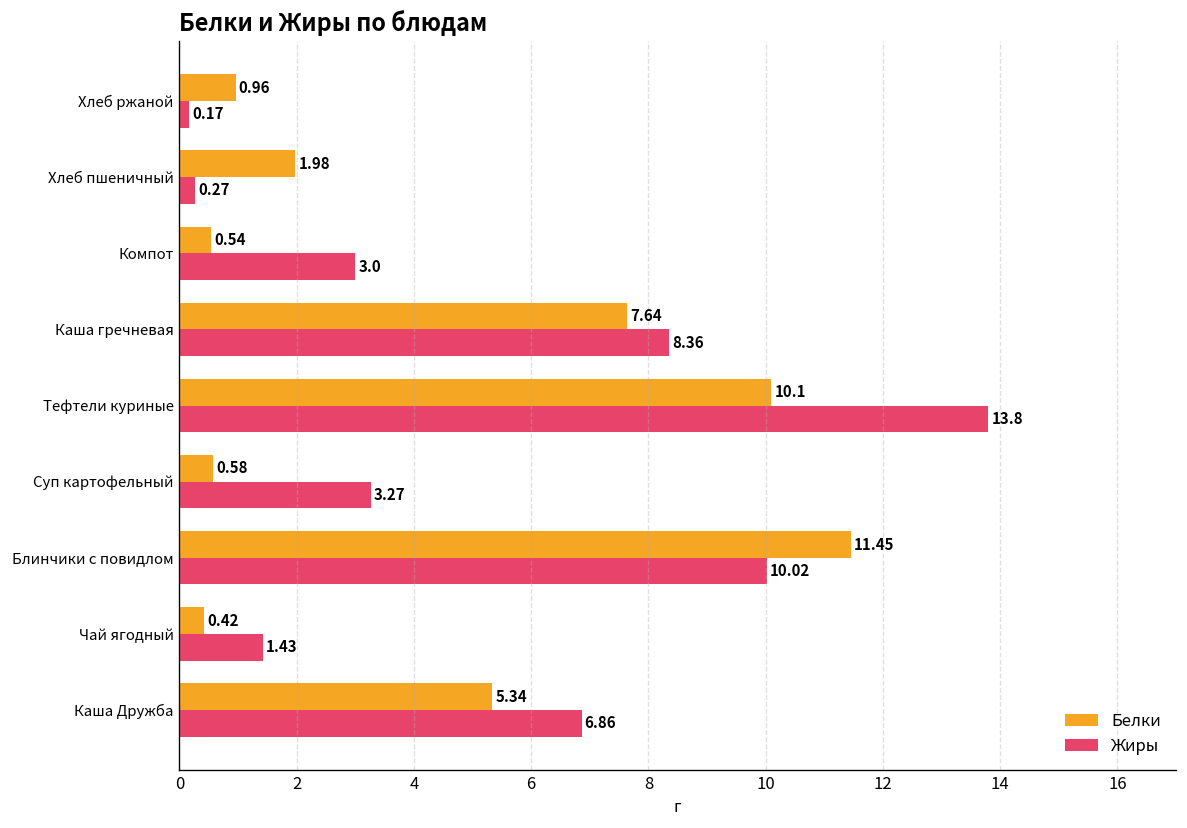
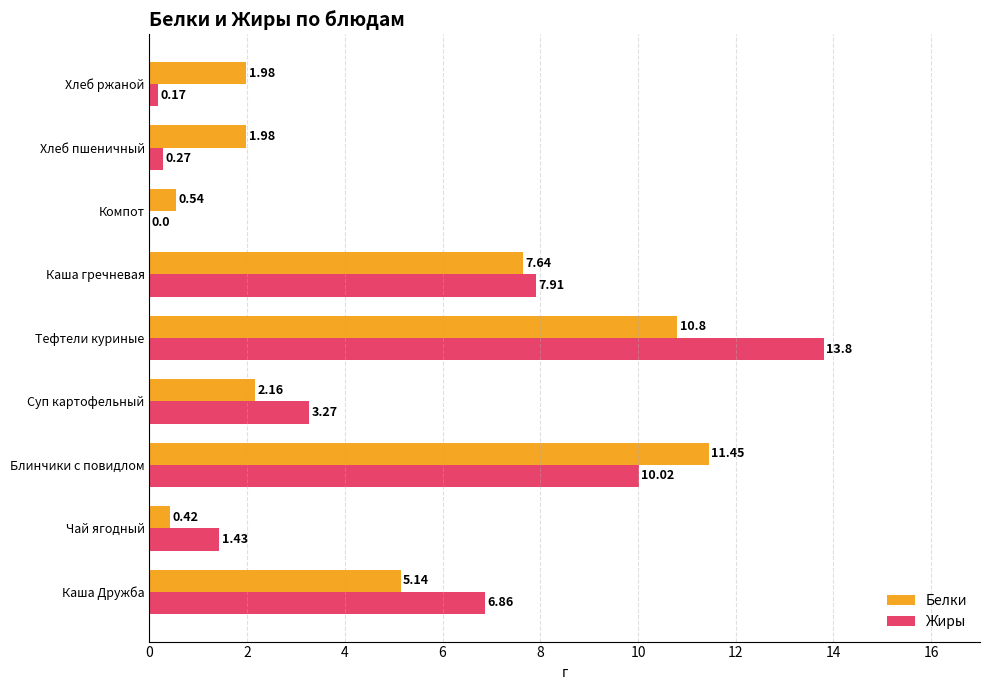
  {
    "Белки": {
-     "Хлеб ржаной": 0.96,
+     "Хлеб ржаной": 1.98,
      "Хлеб пшеничный": 1.98,
      "Компот": 0.54,
      "Каша гречневая": 7.64,
-     "Тефтели куриные": 10.1,
-     "Суп картофельный": 0.58,
+     "Тефтели куриные": 10.8,
+     "Суп картофельный": 2.16,
      "Блинчики с повидлом": 11.45,
      "Чай ягодный": 0.42,
-     "Каша Дружба": 5.34
+     "Каша Дружба": 5.14
    },
    "Жиры": {
      "Хлеб ржаной": 0.17,
      "Хлеб пшеничный": 0.27,
-     "Компот": 3.0,
-     "Каша гречневая": 8.36,
+     "Компот": 0.0,
+     "Каша гречневая": 7.91,
      "Тефтели куриные": 13.8,
      "Суп картофельный": 3.27,
      "Блинчики с повидлом": 10.02,
      "Чай ягодный": 1.43,
      "Каша Дружба": 6.86
    }
  }
